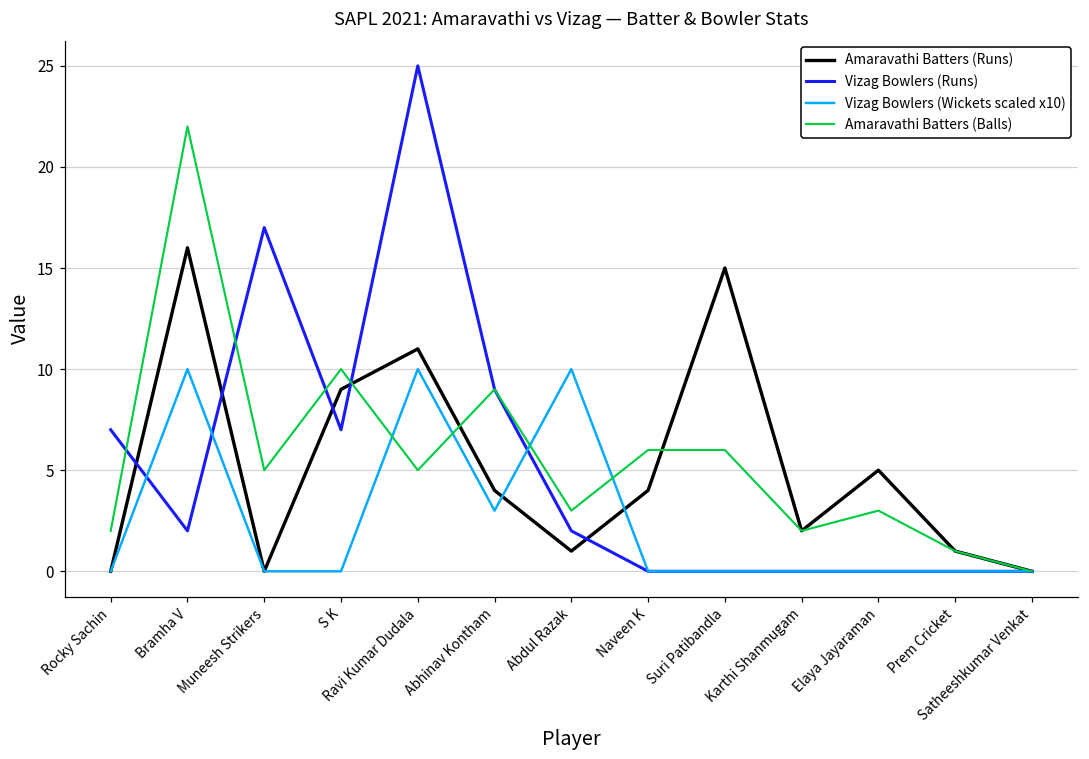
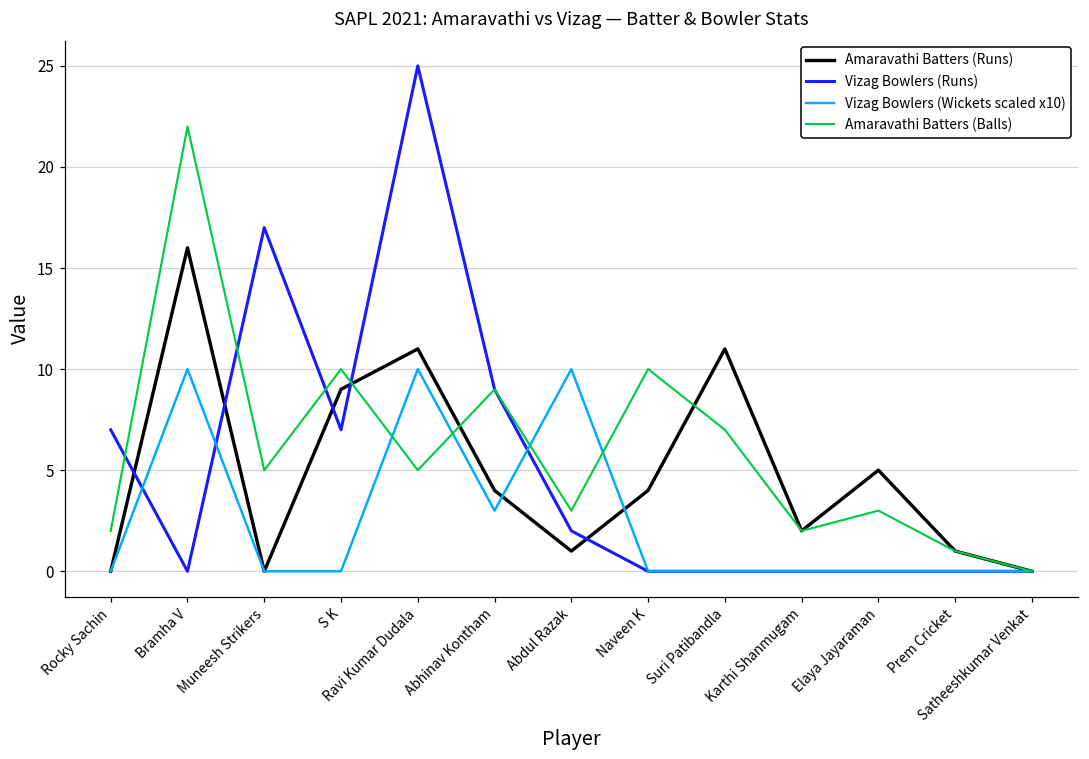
  {
    "Amaravathi Batters (Runs)": {
      "Bramha V": 16,
      "S K": 9,
      "Ravi Kumar Dudala": 11,
      "Abhinav Kontham": 4,
      "Abdul Razak": 1,
      "Naveen K": 4,
-     "Suri Patibandla": 15,
+     "Suri Patibandla": 11,
      "Elaya Jayaraman": 5
    },
    "Vizag Bowlers (Runs)": {
      "Rocky Sachin": 7,
-     "Bramha V": 2,
+     "Bramha V": 0,
      "Muneesh Strikers": 17,
      "S K": 7,
      "Ravi Kumar Dudala": 25,
      "Abdul Razak": 2
    },
    "Vizag Bowlers (Wickets scaled x10)": {
      "Bramha V": 10,
      "S K": 0,
      "Ravi Kumar Dudala": 10,
      "Abhinav Kontham": 3,
      "Abdul Razak": 10
    },
    "Amaravathi Batters (Balls)": {
      "Rocky Sachin": 2,
      "Bramha V": 22,
      "Muneesh Strikers": 5,
      "S K": 10,
      "Ravi Kumar Dudala": 5,
      "Abdul Razak": 3,
-     "Naveen K": 6,
-     "Suri Patibandla": 6,
+     "Naveen K": 10,
+     "Suri Patibandla": 7,
      "Elaya Jayaraman": 3
    }
  }
